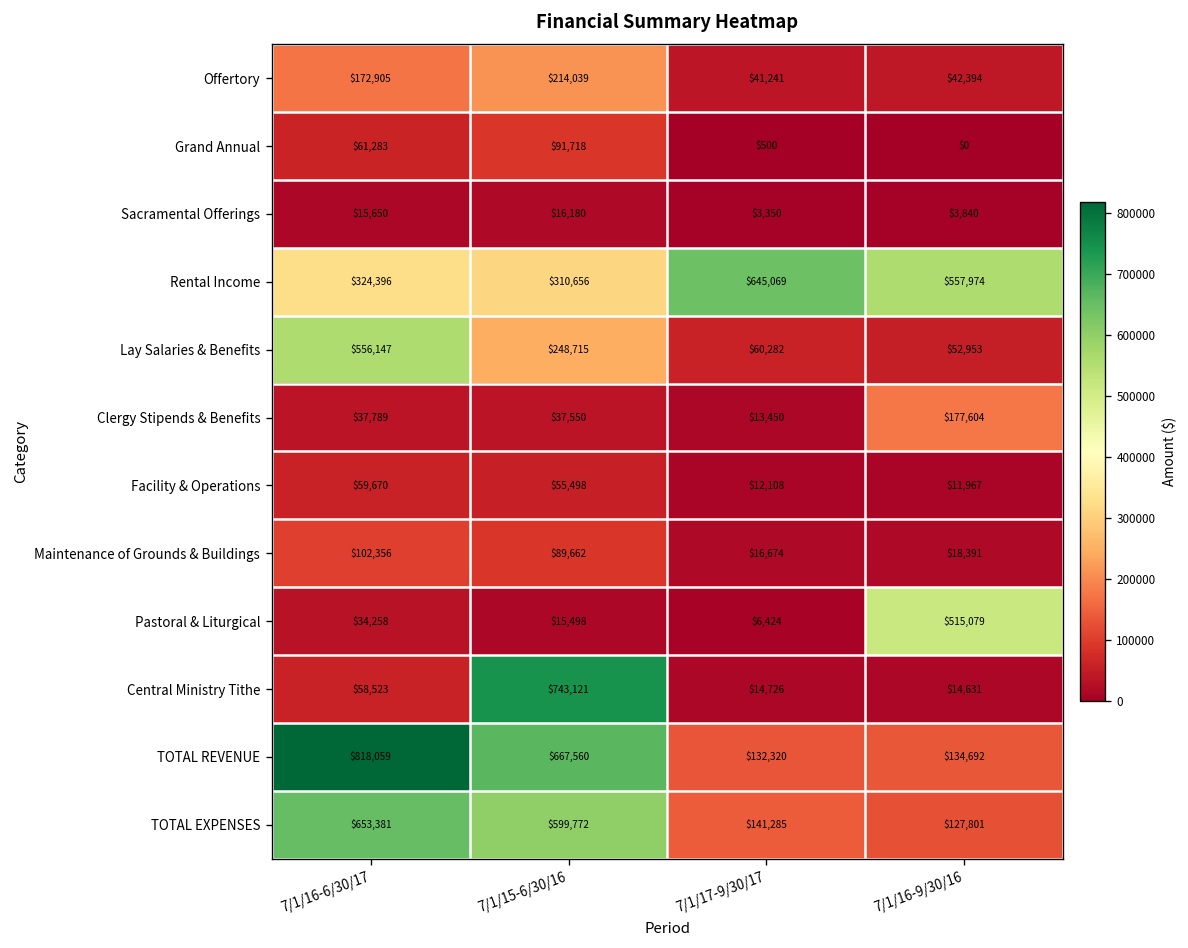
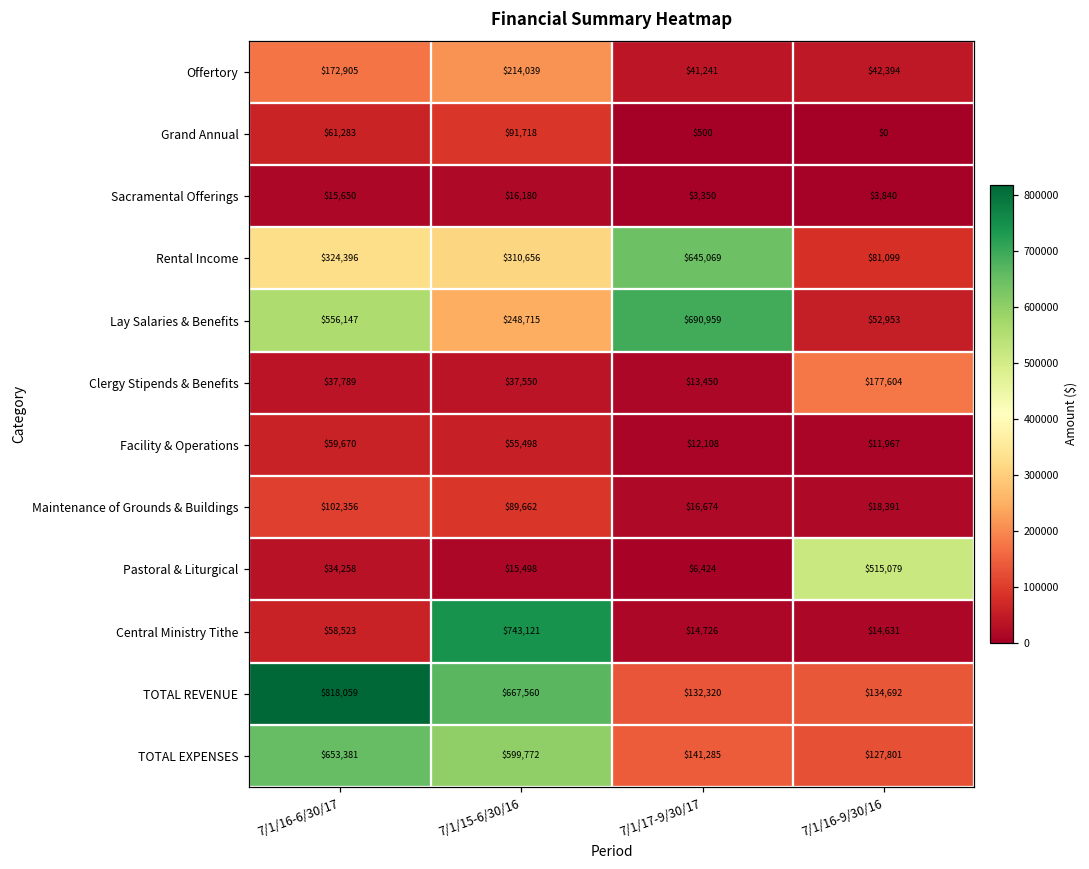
  {
    "Offertory": {
      "7/1/16-6/30/17": "$172,905",
      "7/1/15-6/30/16": "$214,039",
      "7/1/17-9/30/17": "$41,241",
      "7/1/16-9/30/16": "$42,394"
    },
    "Grand Annual": {
      "7/1/16-6/30/17": "$61,283",
      "7/1/15-6/30/16": "$91,718",
      "7/1/17-9/30/17": "$500",
      "7/1/16-9/30/16": "$0"
    },
    "Sacramental Offerings": {
      "7/1/16-6/30/17": "$15,650",
      "7/1/15-6/30/16": "$16,180",
      "7/1/17-9/30/17": "$3,350",
      "7/1/16-9/30/16": "$3,840"
    },
    "Rental Income": {
      "7/1/16-6/30/17": "$324,396",
      "7/1/15-6/30/16": "$310,656",
      "7/1/17-9/30/17": "$645,069",
-     "7/1/16-9/30/16": "$557,974"
+     "7/1/16-9/30/16": "$81,099"
    },
    "Lay Salaries & Benefits": {
      "7/1/16-6/30/17": "$556,147",
      "7/1/15-6/30/16": "$248,715",
-     "7/1/17-9/30/17": "$60,282",
+     "7/1/17-9/30/17": "$690,959",
      "7/1/16-9/30/16": "$52,953"
    },
    "Clergy Stipends & Benefits": {
      "7/1/16-6/30/17": "$37,789",
      "7/1/15-6/30/16": "$37,550",
      "7/1/17-9/30/17": "$13,450",
      "7/1/16-9/30/16": "$177,604"
    },
    "Facility & Operations": {
      "7/1/16-6/30/17": "$59,670",
      "7/1/15-6/30/16": "$55,498",
      "7/1/17-9/30/17": "$12,108",
      "7/1/16-9/30/16": "$11,967"
    },
    "Maintenance of Grounds & Buildings": {
      "7/1/16-6/30/17": "$102,356",
      "7/1/15-6/30/16": "$89,662",
      "7/1/17-9/30/17": "$16,674",
      "7/1/16-9/30/16": "$18,391"
    },
    "Pastoral & Liturgical": {
      "7/1/16-6/30/17": "$34,258",
      "7/1/15-6/30/16": "$15,498",
      "7/1/17-9/30/17": "$6,424",
      "7/1/16-9/30/16": "$515,079"
    },
    "Central Ministry Tithe": {
      "7/1/16-6/30/17": "$58,523",
      "7/1/15-6/30/16": "$743,121",
      "7/1/17-9/30/17": "$14,726",
      "7/1/16-9/30/16": "$14,631"
    },
    "TOTAL REVENUE": {
      "7/1/16-6/30/17": "$818,059",
      "7/1/15-6/30/16": "$667,560",
      "7/1/17-9/30/17": "$132,320",
      "7/1/16-9/30/16": "$134,692"
    },
    "TOTAL EXPENSES": {
      "7/1/16-6/30/17": "$653,381",
      "7/1/15-6/30/16": "$599,772",
      "7/1/17-9/30/17": "$141,285",
      "7/1/16-9/30/16": "$127,801"
    }
  }
